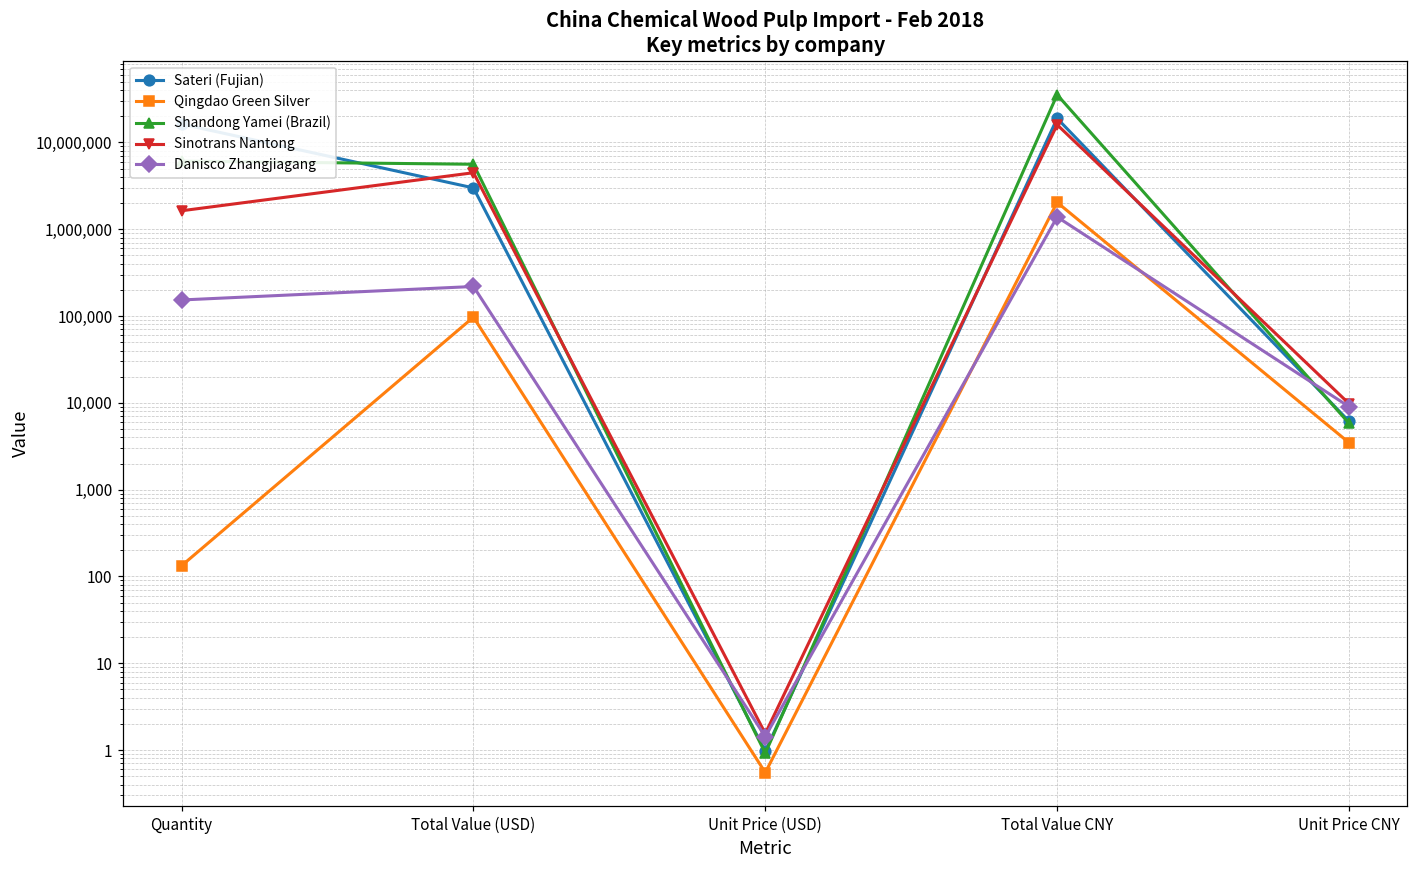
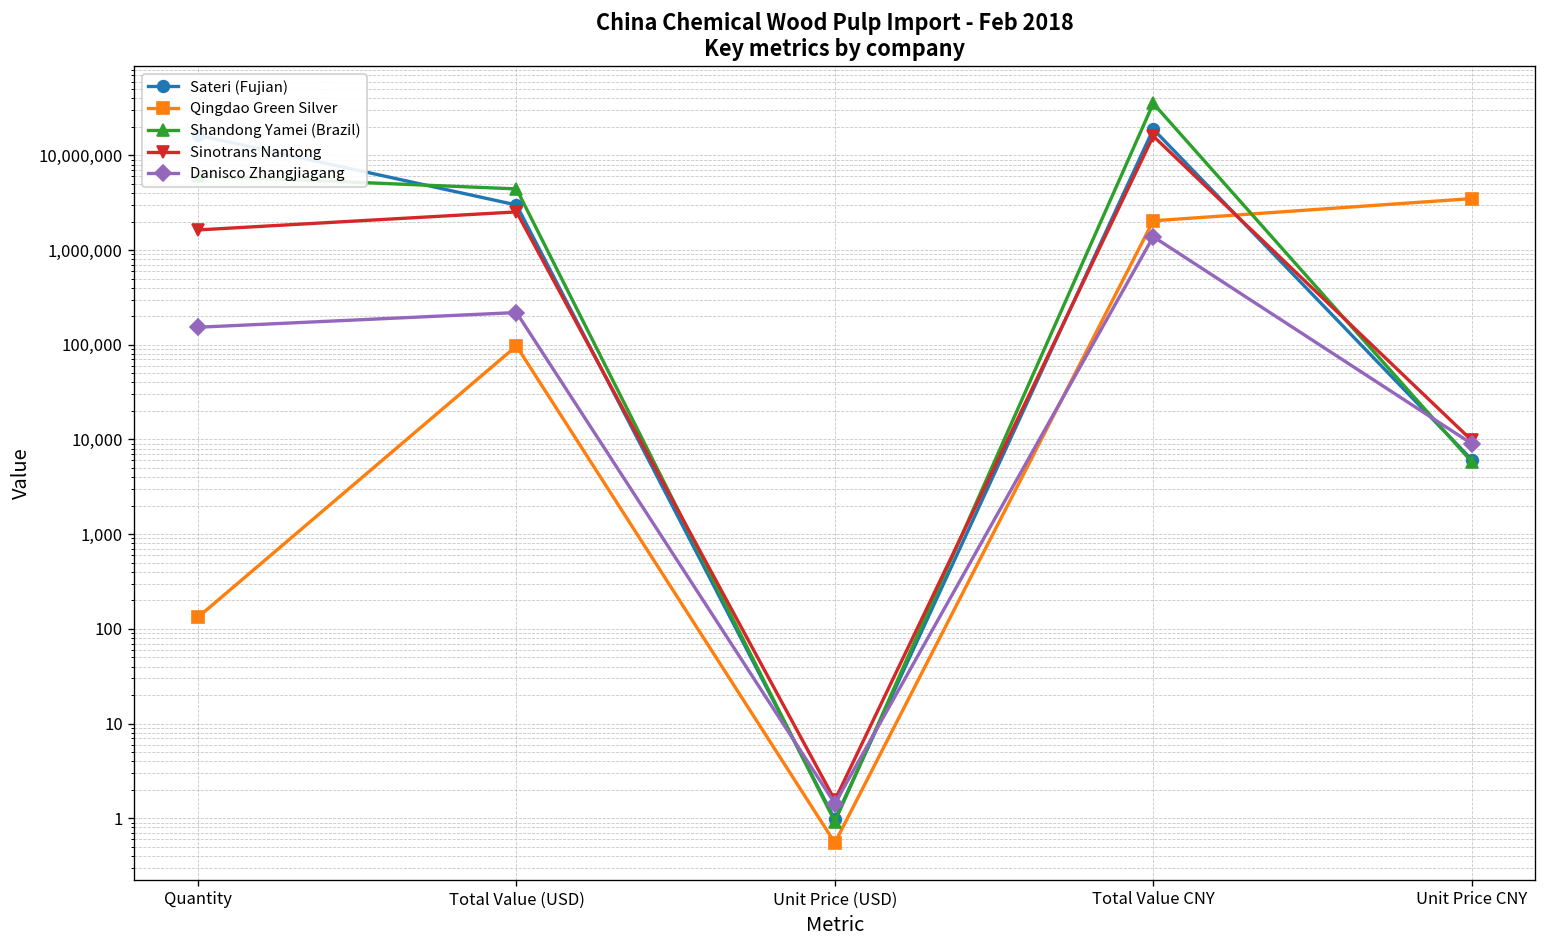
  {
    "Sateri (Fujian)": {
      "Total Value (USD)": "3,000,000",
      "Total Value CNY": "19,000,000"
    },
    "Qingdao Green Silver": {
      "Quantity": "130",
      "Total Value (USD)": "100,000",
      "Unit Price (USD)": "0.6",
      "Total Value CNY": "2,000,000",
-     "Unit Price CNY": "3,000"
+     "Unit Price CNY": "3,000,000"
    },
    "Shandong Yamei (Brazil)": {
-     "Total Value (USD)": "6,000,000",
+     "Total Value (USD)": "4,000,000",
      "Total Value CNY": "40,000,000"
    },
    "Sinotrans Nantong": {
      "Quantity": "1,600,000",
-     "Total Value (USD)": "4,000,000",
+     "Total Value (USD)": "2,500,000",
      "Unit Price (USD)": "1.6",
      "Total Value CNY": "16,000,000",
      "Unit Price CNY": "10,000"
    },
    "Danisco Zhangjiagang": {
      "Quantity": "150,000",
      "Total Value (USD)": "220,000",
      "Unit Price (USD)": "1.4",
      "Total Value CNY": "1,400,000",
      "Unit Price CNY": "9,000"
    }
  }
